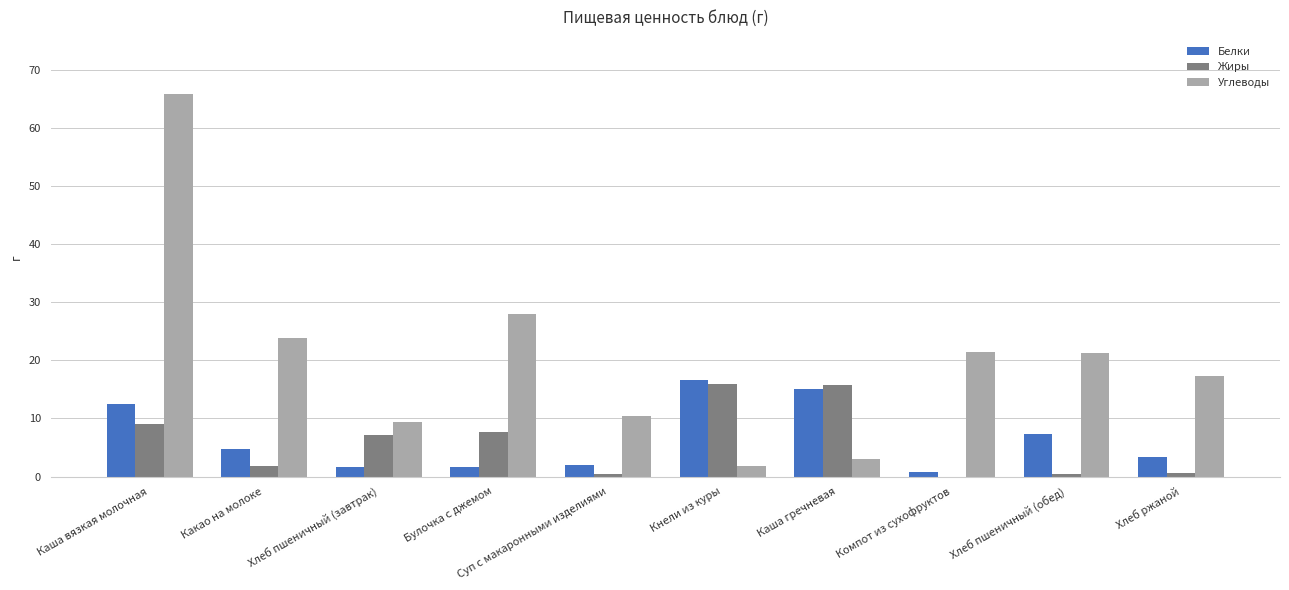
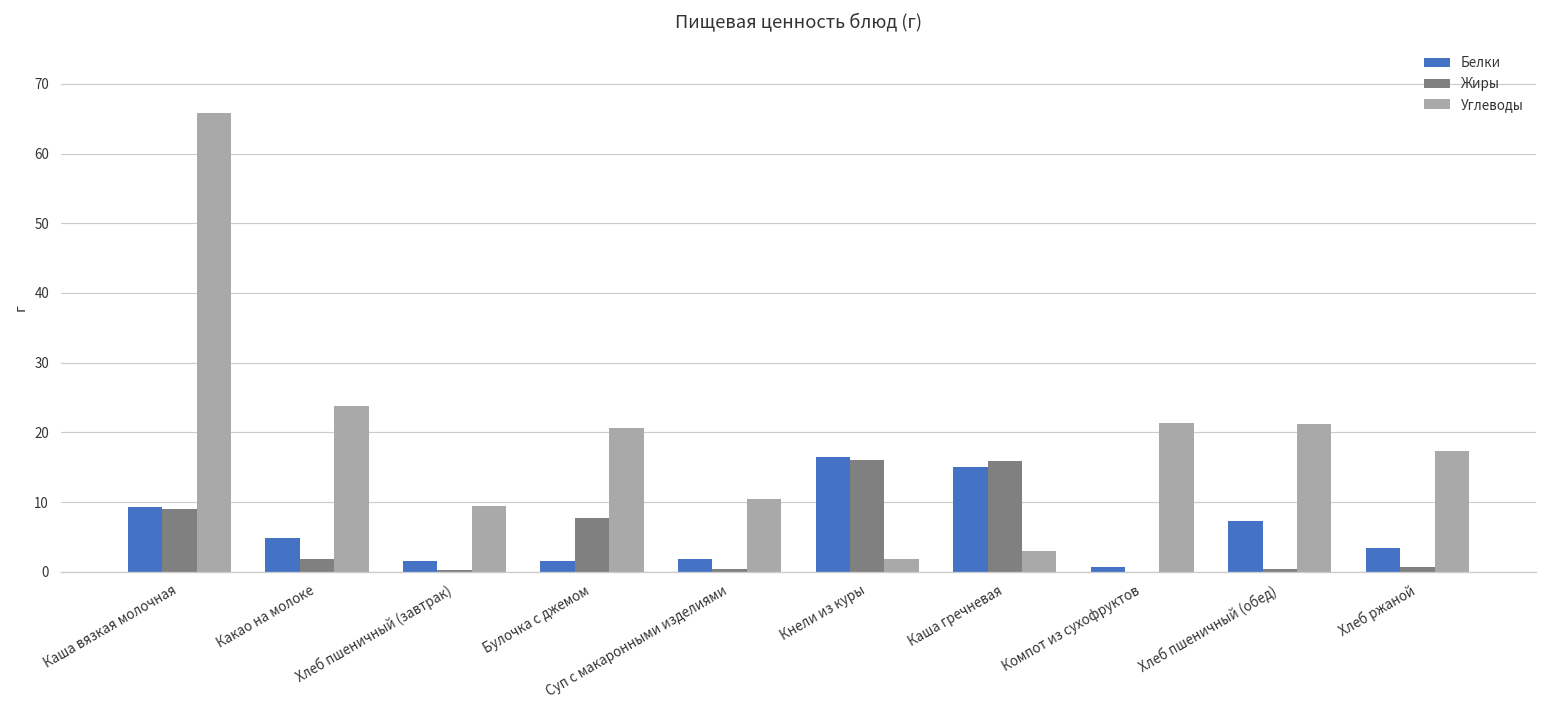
  {
    "Белки": {
-     "Каша вязкая молочная": 12,
+     "Каша вязкая молочная": 9,
      "Какао на молоке": 5,
      "Хлеб пшеничный (завтрак)": 2,
      "Булочка с джемом": 2,
      "Суп с макаронными изделиями": 2,
      "Кнели из куры": 17,
      "Каша гречневая": 15,
      "Компот из сухофруктов": 1,
      "Хлеб пшеничный (обед)": 7,
      "Хлеб ржаной": 3
    },
    "Жиры": {
      "Каша вязкая молочная": 9,
      "Какао на молоке": 2,
-     "Хлеб пшеничный (завтрак)": 7,
+     "Хлеб пшеничный (завтрак)": 0,
      "Булочка с джемом": 8,
      "Суп с макаронными изделиями": 0,
      "Кнели из куры": 16,
      "Каша гречневая": 16,
      "Компот из сухофруктов": 0,
      "Хлеб пшеничный (обед)": 0,
      "Хлеб ржаной": 1
    },
    "Углеводы": {
      "Каша вязкая молочная": 66,
      "Какао на молоке": 24,
      "Хлеб пшеничный (завтрак)": 9,
-     "Булочка с джемом": 28,
+     "Булочка с джемом": 21,
      "Суп с макаронными изделиями": 10,
      "Кнели из куры": 2,
      "Каша гречневая": 3,
      "Компот из сухофруктов": 21,
      "Хлеб пшеничный (обед)": 21,
      "Хлеб ржаной": 17
    }
  }
